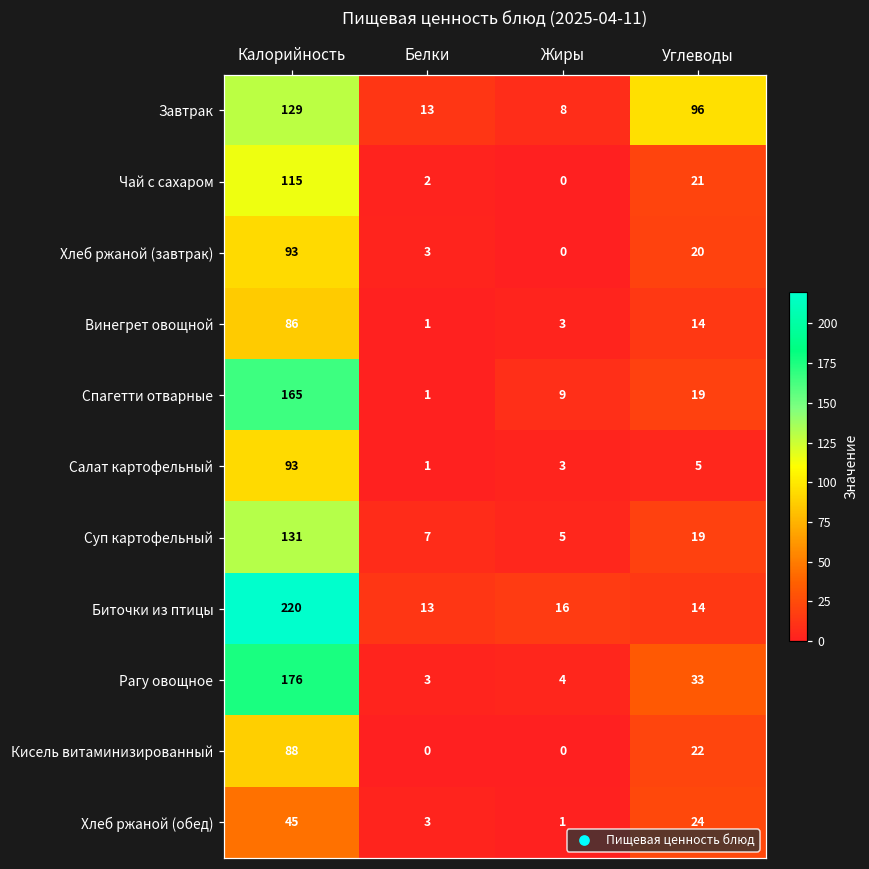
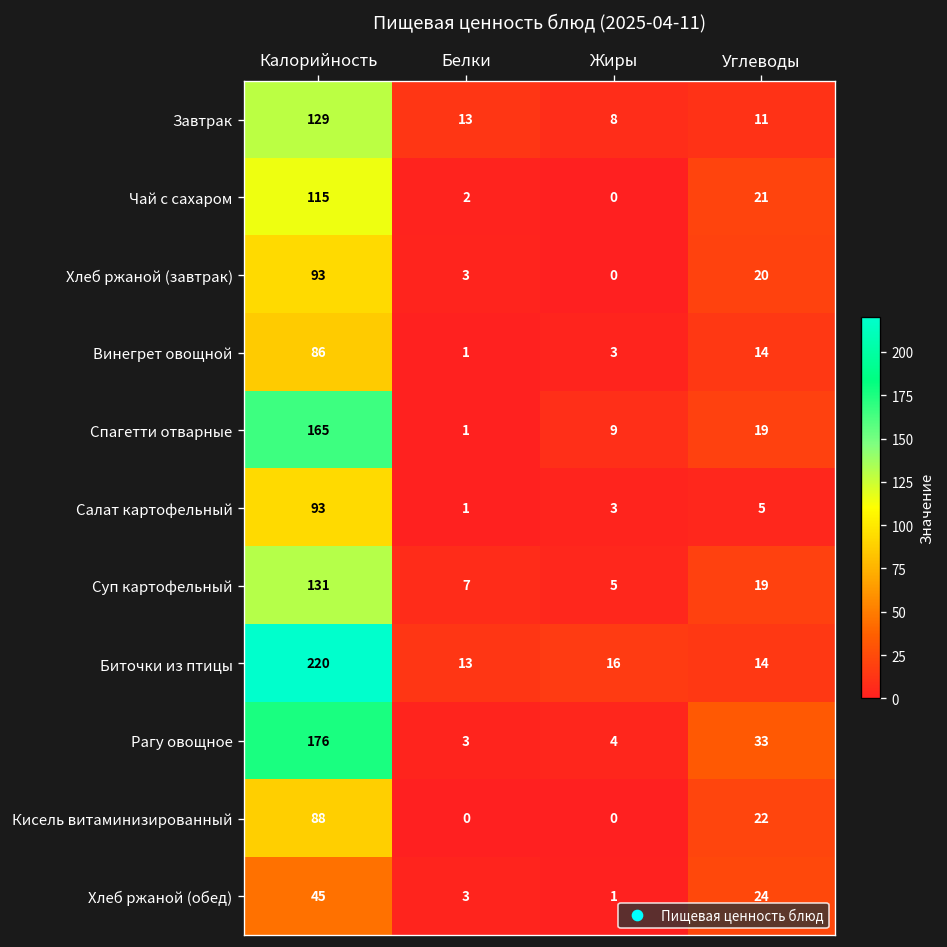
  {
    "Завтрак": {
      "Калорийность": 129,
      "Белки": 13,
      "Жиры": 8,
-     "Углеводы": 96
+     "Углеводы": 11
    },
    "Чай с сахаром": {
      "Калорийность": 115,
      "Белки": 2,
      "Жиры": 0,
      "Углеводы": 21
    },
    "Хлеб ржаной (завтрак)": {
      "Калорийность": 93,
      "Белки": 3,
      "Жиры": 0,
      "Углеводы": 20
    },
    "Винегрет овощной": {
      "Калорийность": 86,
      "Белки": 1,
      "Жиры": 3,
      "Углеводы": 14
    },
    "Спагетти отварные": {
      "Калорийность": 165,
      "Белки": 1,
      "Жиры": 9,
      "Углеводы": 19
    },
    "Салат картофельный": {
      "Калорийность": 93,
      "Белки": 1,
      "Жиры": 3,
      "Углеводы": 5
    },
    "Суп картофельный": {
      "Калорийность": 131,
      "Белки": 7,
      "Жиры": 5,
      "Углеводы": 19
    },
    "Биточки из птицы": {
      "Калорийность": 220,
      "Белки": 13,
      "Жиры": 16,
      "Углеводы": 14
    },
    "Рагу овощное": {
      "Калорийность": 176,
      "Белки": 3,
      "Жиры": 4,
      "Углеводы": 33
    },
    "Кисель витаминизированный": {
      "Калорийность": 88,
      "Белки": 0,
      "Жиры": 0,
      "Углеводы": 22
    },
    "Хлеб ржаной (обед)": {
      "Калорийность": 45,
      "Белки": 3,
      "Жиры": 1,
      "Углеводы": 24
    }
  }
